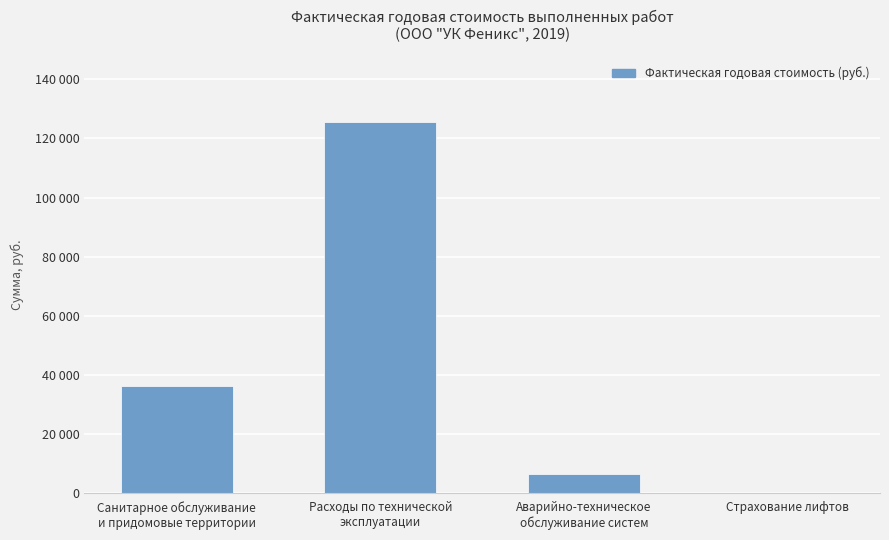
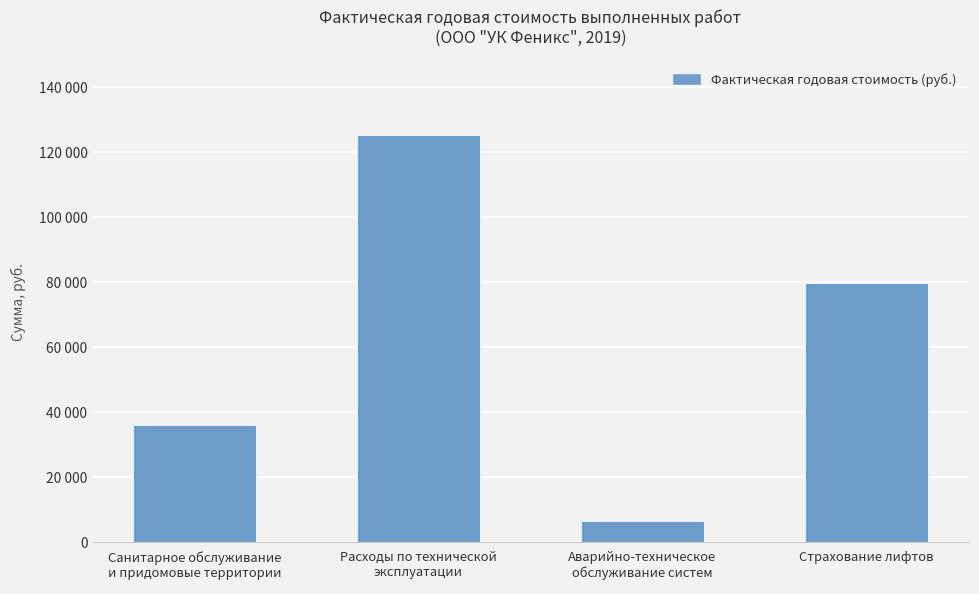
  {
    "Санитарное обслуживание и придомовые территории": 36000,
    "Расходы по технической эксплуатации": 125000,
    "Аварийно-техническое обслуживание систем": 6000,
-   "Страхование лифтов": 0
+   "Страхование лифтов": 80000
  }
